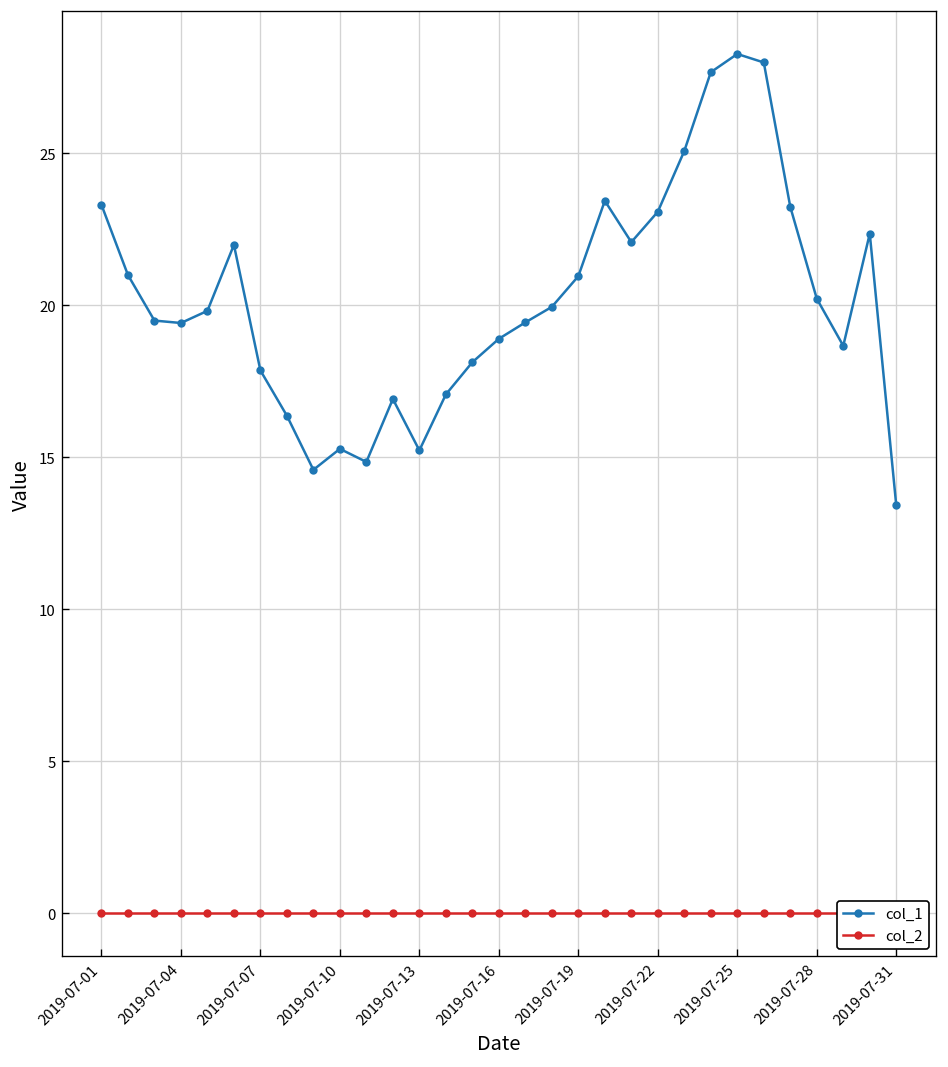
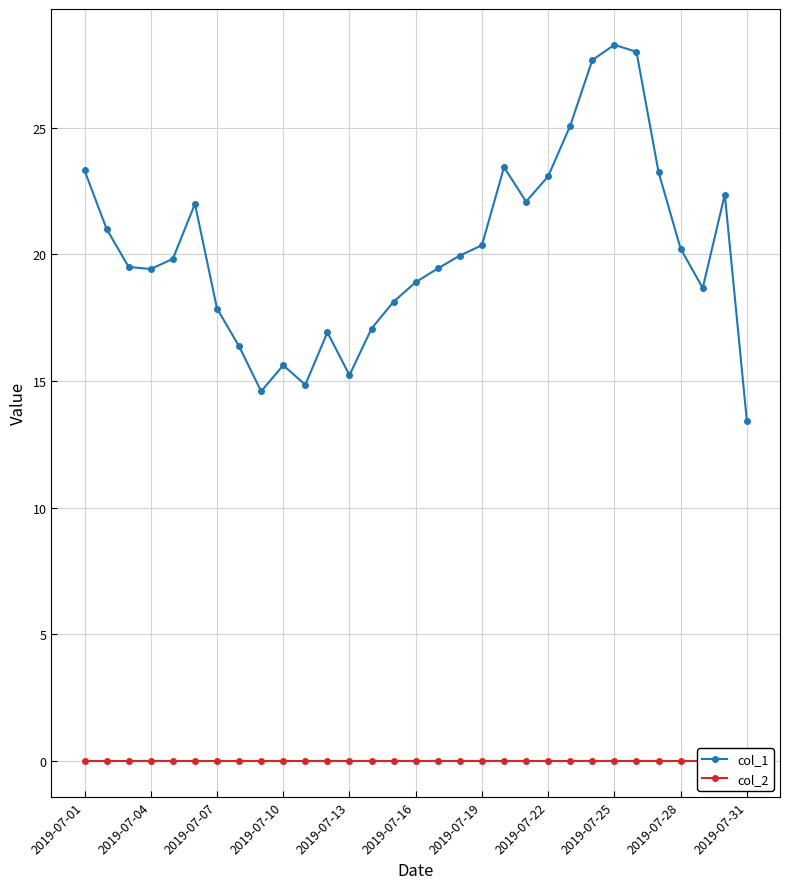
  {
    "col_1": {
      "2019-07-01": 23.3,
      "2019-07-04": 19.4,
      "2019-07-07": 17.9,
-     "2019-07-10": 15.3,
+     "2019-07-10": 15.6,
      "2019-07-13": 15.2,
      "2019-07-16": 18.9,
-     "2019-07-19": 21.0,
+     "2019-07-19": 20.4,
      "2019-07-22": 23.1,
      "2019-07-25": 28.3,
      "2019-07-28": 20.2,
      "2019-07-31": 13.4
    },
    "col_2": {
      "2019-07-01": 0.0,
      "2019-07-04": 0.0,
      "2019-07-07": 0.0,
      "2019-07-10": 0.0,
      "2019-07-13": 0.0,
      "2019-07-16": 0.0,
      "2019-07-19": 0.0,
      "2019-07-22": 0.0,
      "2019-07-25": 0.0,
      "2019-07-28": 0.0
    }
  }
